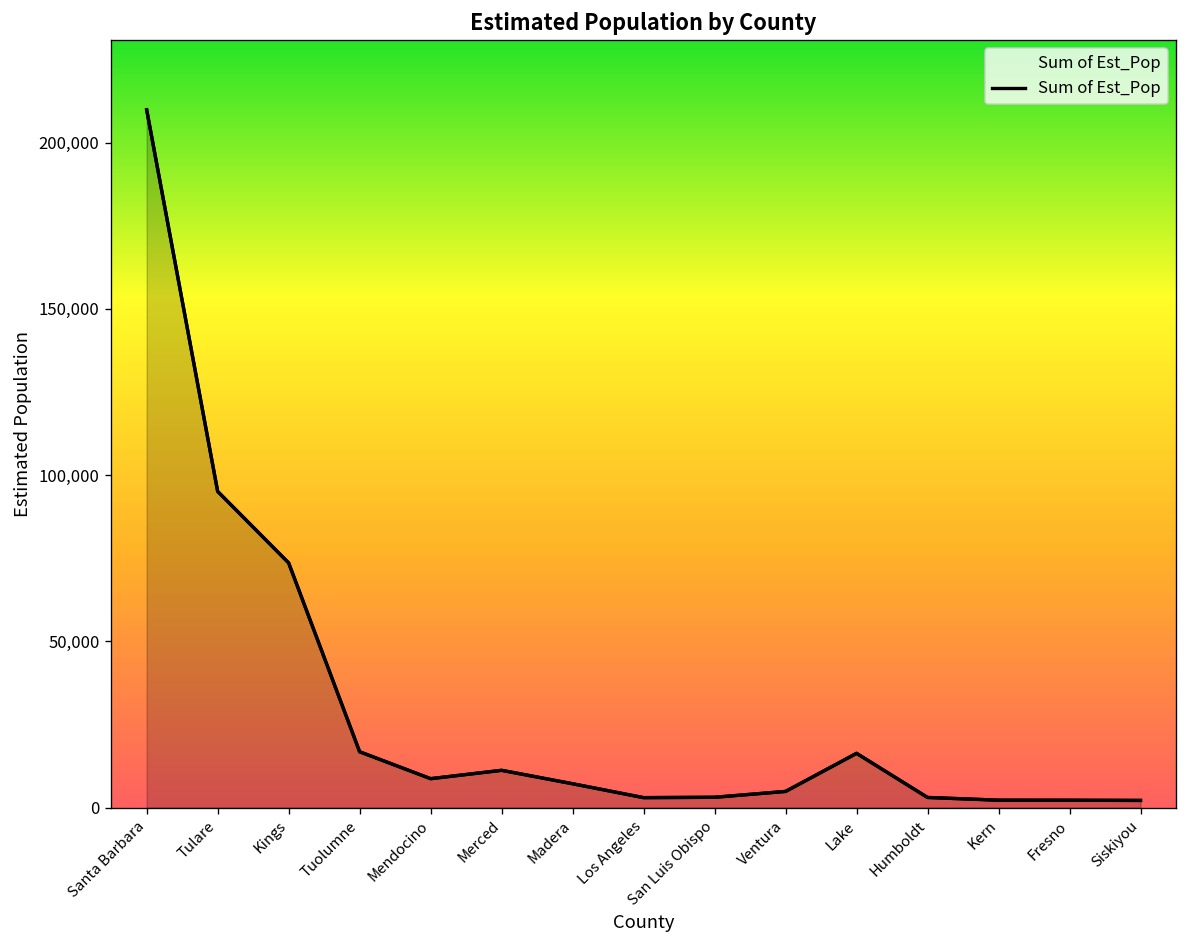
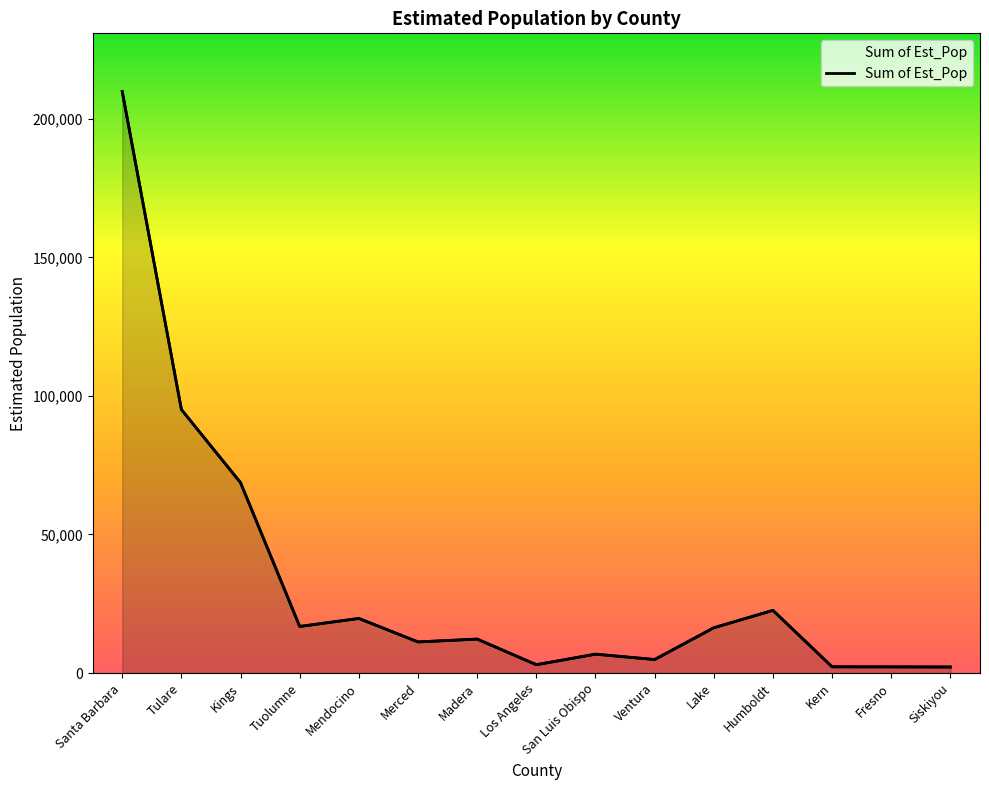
  {
    "Santa Barbara": "210,000",
    "Tulare": "95,000",
-   "Kings": "74,000",
+   "Kings": "69,000",
    "Tuolumne": "17,000",
-   "Mendocino": "9,000",
+   "Mendocino": "20,000",
    "Merced": "11,000",
-   "Madera": "7,000",
+   "Madera": "12,000",
    "Los Angeles": "3,000",
-   "San Luis Obispo": "3,000",
+   "San Luis Obispo": "7,000",
    "Ventura": "5,000",
    "Lake": "16,000",
-   "Humboldt": "3,000",
+   "Humboldt": "23,000",
    "Kern": "2,000",
    "Fresno": "2,000",
    "Siskiyou": "2,000"
  }
